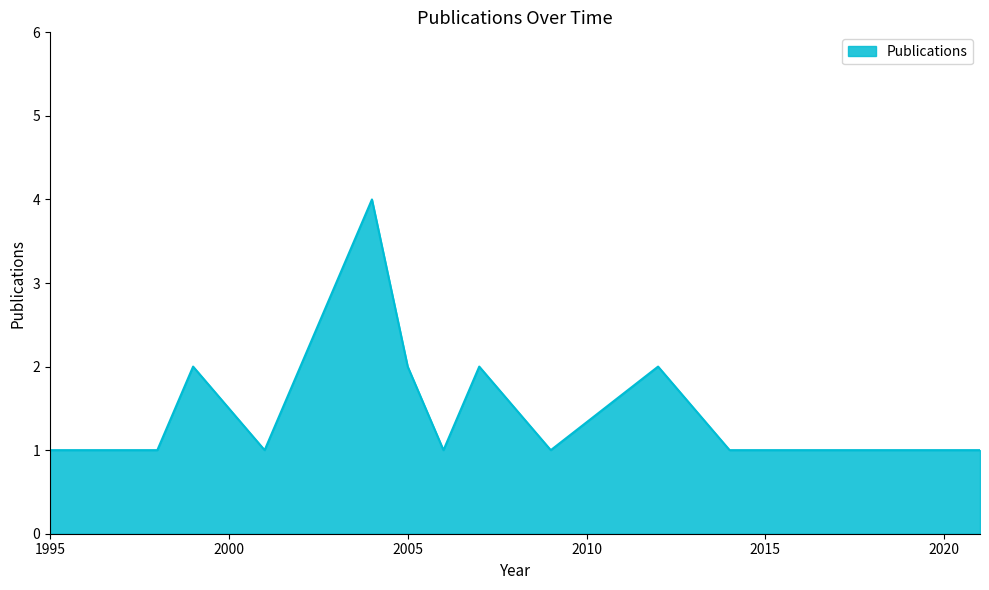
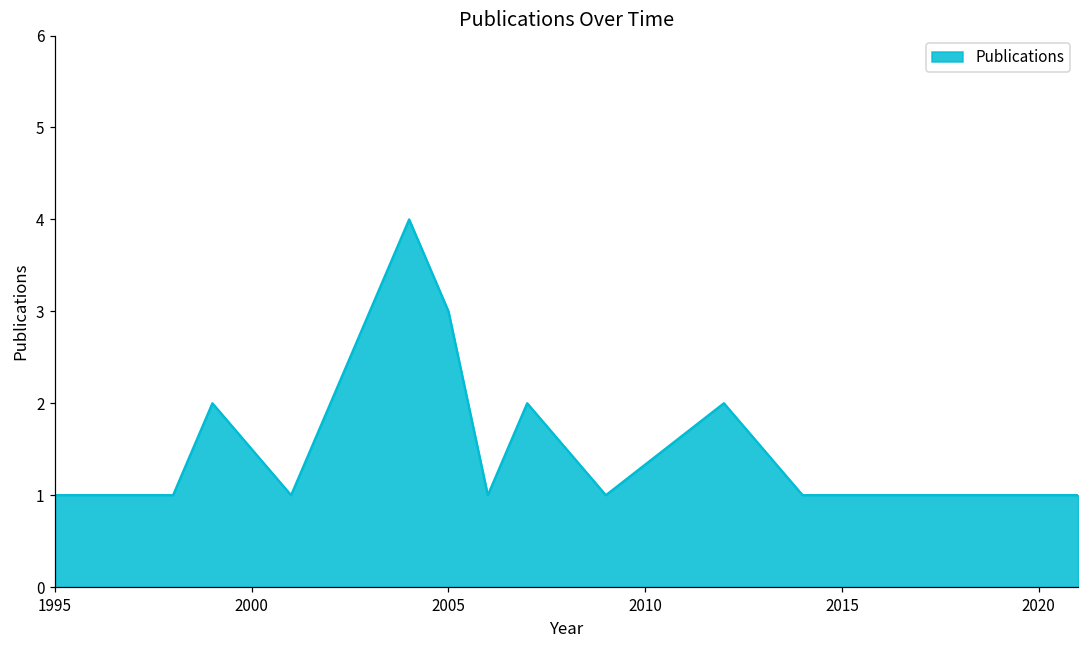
  {
    "1995": 1,
-   "2005": 2,
+   "2005": 3,
    "2015": 1,
    "2020": 1
  }
